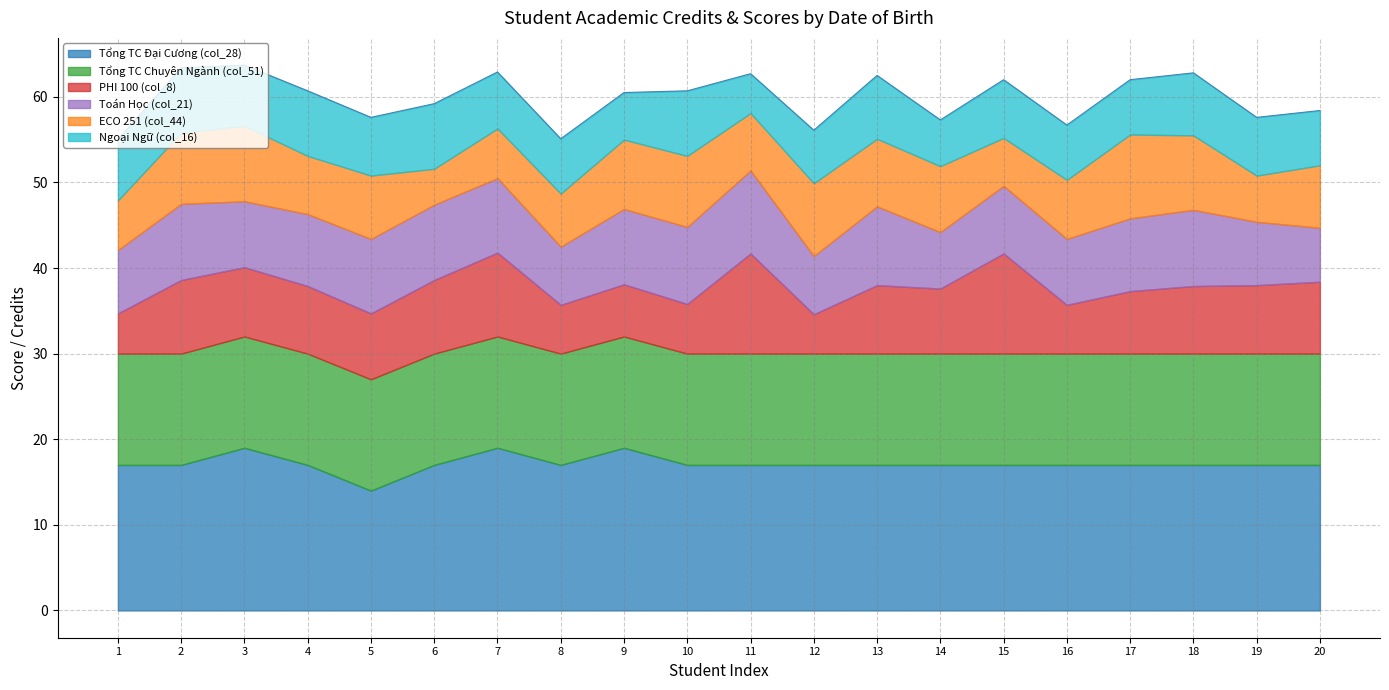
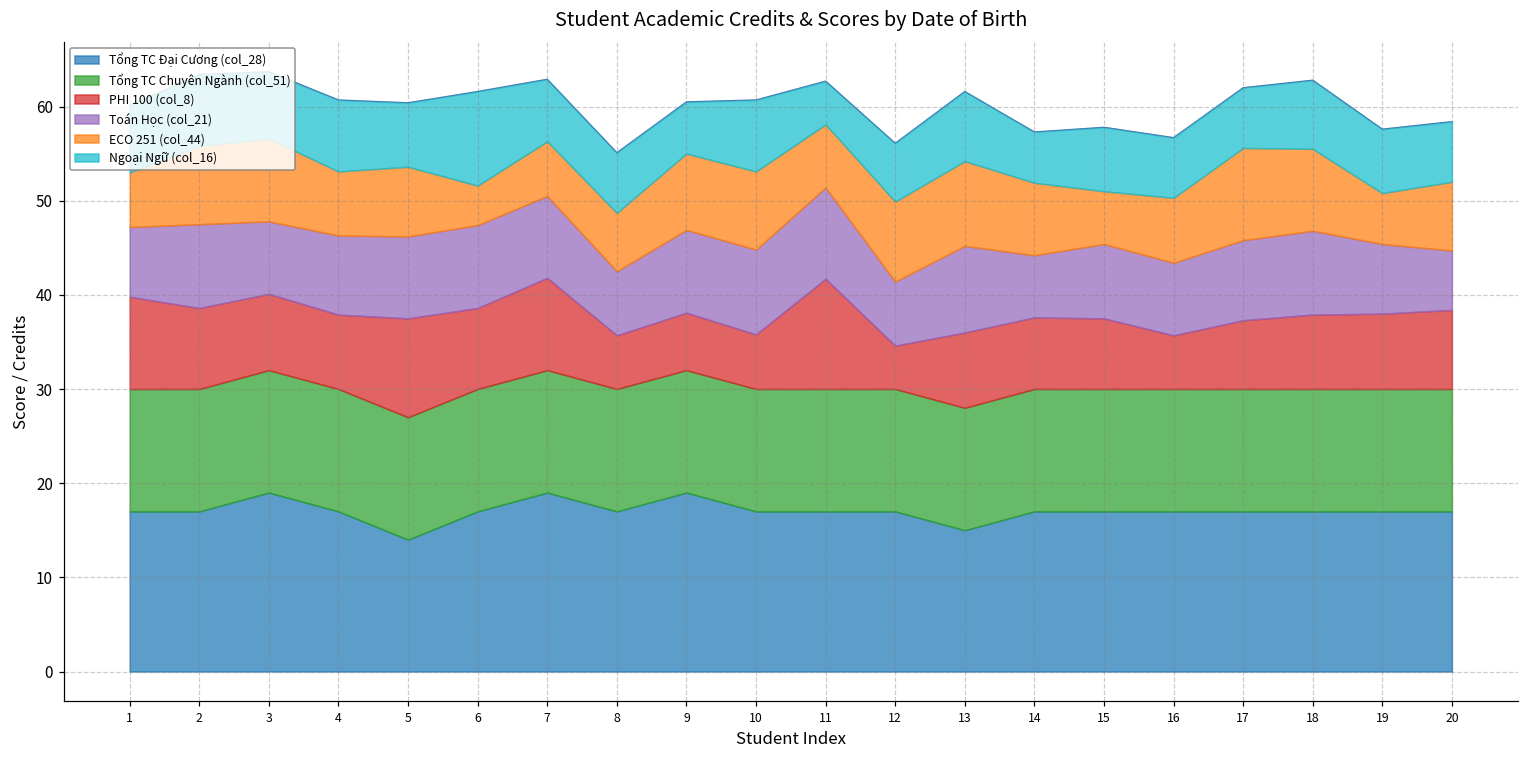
  {
    "Tổng TC Đại Cương (col_28)": {
      "1": 17,
      "2": 17,
      "3": 19,
      "4": 17,
      "5": 14,
      "6": 17,
      "7": 19,
      "8": 17,
      "9": 19,
      "10": 17,
      "11": 17,
      "12": 17,
-     "13": 17,
+     "13": 15,
      "14": 17,
      "15": 17,
      "16": 17,
      "17": 17,
      "18": 17,
      "19": 17,
      "20": 17
    },
    "Tổng TC Chuyên Ngành (col_51)": {
      "1": 13,
      "2": 13,
      "3": 13,
      "4": 13,
      "5": 13,
      "6": 13,
      "7": 13,
      "8": 13,
      "9": 13,
      "10": 13,
      "11": 13,
      "12": 13,
      "13": 13,
      "14": 13,
      "15": 13,
      "16": 13,
      "17": 13,
      "18": 13,
      "19": 13,
      "20": 13
    },
    "PHI 100 (col_8)": {
-     "1": 5,
+     "1": 10,
      "2": 9,
      "3": 8,
      "4": 8,
-     "5": 8,
+     "5": 11,
      "6": 9,
      "7": 10,
      "8": 6,
      "9": 6,
      "10": 6,
      "11": 12,
      "12": 5,
      "13": 8,
      "14": 8,
-     "15": 12,
+     "15": 8,
      "16": 6,
      "17": 7,
      "18": 8,
      "19": 8,
      "20": 8
    },
    "Toán Học (col_21)": {
      "1": 7,
      "2": 9,
      "3": 8,
      "4": 8,
      "5": 9,
      "6": 9,
      "7": 9,
      "8": 7,
      "9": 9,
      "10": 9,
      "11": 10,
      "12": 7,
      "13": 9,
      "14": 7,
      "15": 8,
      "16": 8,
      "17": 9,
      "18": 9,
      "19": 7,
      "20": 6
    },
    "ECO 251 (col_44)": {
      "1": 6,
      "4": 7,
      "5": 7,
      "6": 4,
      "7": 6,
      "8": 6,
      "9": 8,
      "10": 8,
      "11": 7,
      "12": 9,
-     "13": 8,
+     "13": 9,
      "14": 8,
      "15": 6,
      "16": 7,
      "17": 10,
      "18": 9,
      "19": 5,
      "20": 7
    },
    "Ngoại Ngữ (col_16)": {
      "4": 8,
      "5": 7,
-     "6": 8,
+     "6": 10,
      "7": 7,
      "8": 6,
      "9": 6,
      "10": 8,
      "11": 5,
      "12": 6,
      "13": 7,
      "14": 5,
      "15": 7,
      "16": 6,
      "17": 6,
      "18": 7,
      "19": 7,
      "20": 6
    }
  }
